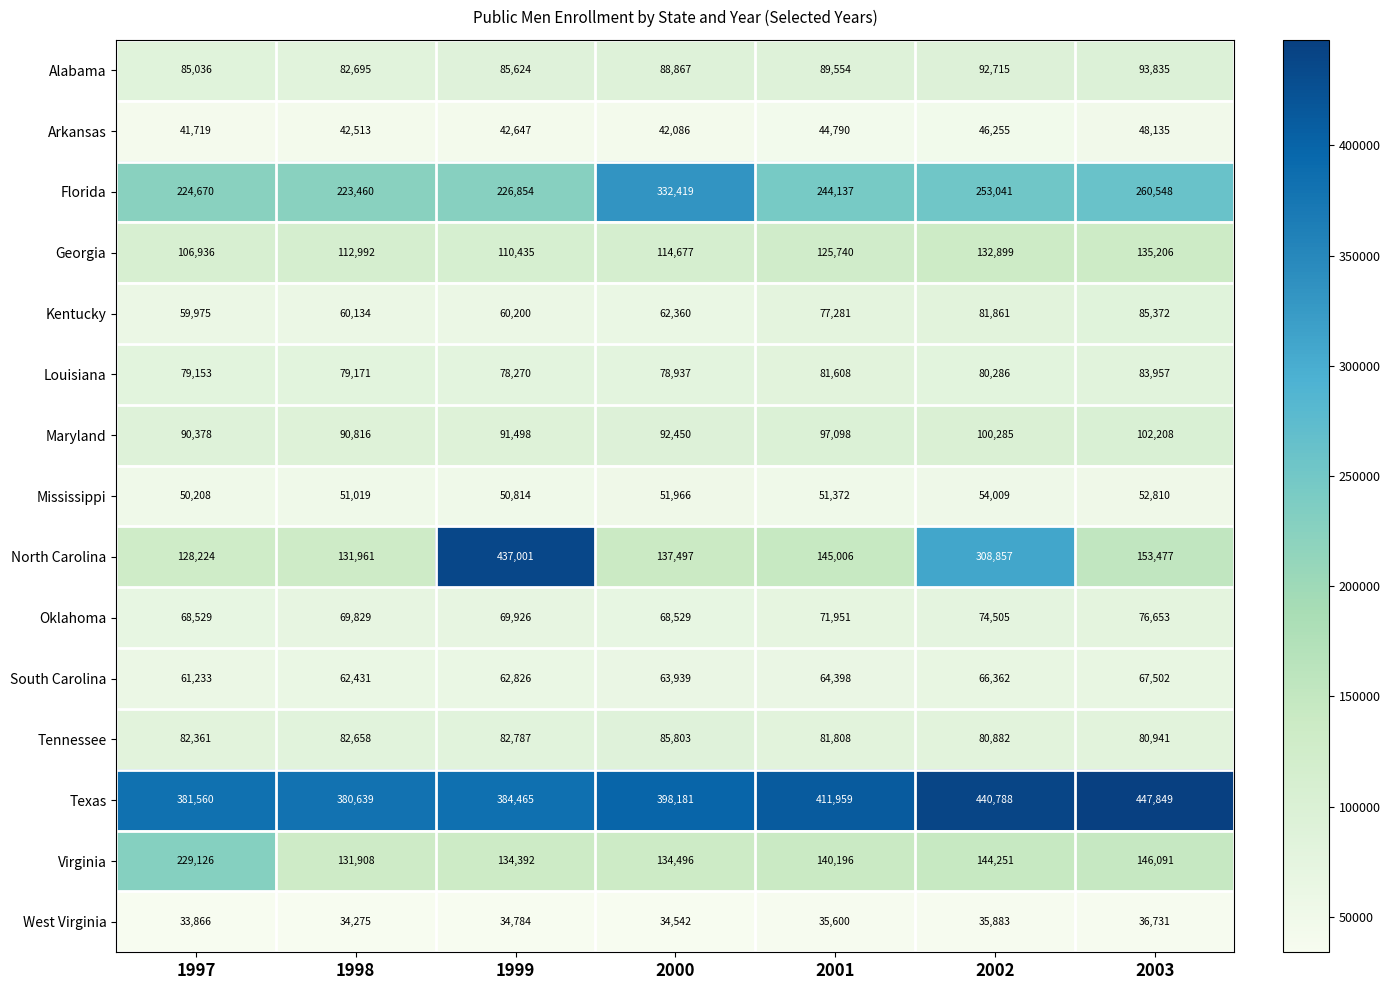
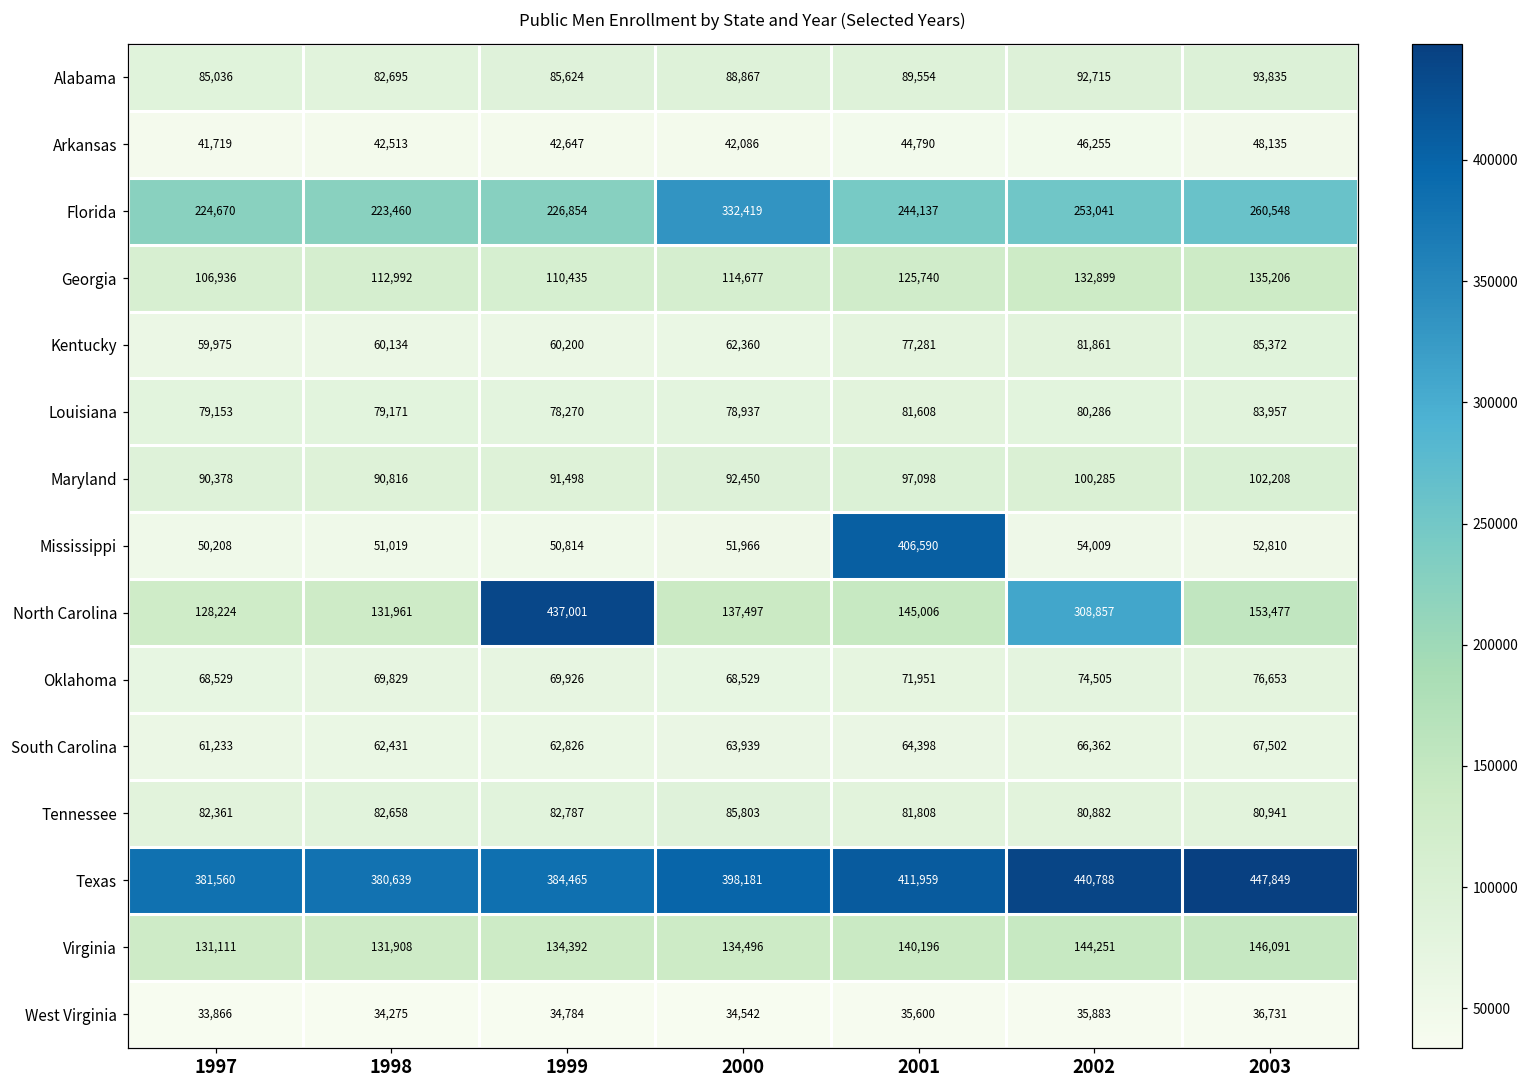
  {
    "Alabama": {
      "1997": "85,036",
      "1998": "82,695",
      "1999": "85,624",
      "2000": "88,867",
      "2001": "89,554",
      "2002": "92,715",
      "2003": "93,835"
    },
    "Arkansas": {
      "1997": "41,719",
      "1998": "42,513",
      "1999": "42,647",
      "2000": "42,086",
      "2001": "44,790",
      "2002": "46,255",
      "2003": "48,135"
    },
    "Florida": {
      "1997": "224,670",
      "1998": "223,460",
      "1999": "226,854",
      "2000": "332,419",
      "2001": "244,137",
      "2002": "253,041",
      "2003": "260,548"
    },
    "Georgia": {
      "1997": "106,936",
      "1998": "112,992",
      "1999": "110,435",
      "2000": "114,677",
      "2001": "125,740",
      "2002": "132,899",
      "2003": "135,206"
    },
    "Kentucky": {
      "1997": "59,975",
      "1998": "60,134",
      "1999": "60,200",
      "2000": "62,360",
      "2001": "77,281",
      "2002": "81,861",
      "2003": "85,372"
    },
    "Louisiana": {
      "1997": "79,153",
      "1998": "79,171",
      "1999": "78,270",
      "2000": "78,937",
      "2001": "81,608",
      "2002": "80,286",
      "2003": "83,957"
    },
    "Maryland": {
      "1997": "90,378",
      "1998": "90,816",
      "1999": "91,498",
      "2000": "92,450",
      "2001": "97,098",
      "2002": "100,285",
      "2003": "102,208"
    },
    "Mississippi": {
      "1997": "50,208",
      "1998": "51,019",
      "1999": "50,814",
      "2000": "51,966",
-     "2001": "51,372",
+     "2001": "406,590",
      "2002": "54,009",
      "2003": "52,810"
    },
    "North Carolina": {
      "1997": "128,224",
      "1998": "131,961",
      "1999": "437,001",
      "2000": "137,497",
      "2001": "145,006",
      "2002": "308,857",
      "2003": "153,477"
    },
    "Oklahoma": {
      "1997": "68,529",
      "1998": "69,829",
      "1999": "69,926",
      "2000": "68,529",
      "2001": "71,951",
      "2002": "74,505",
      "2003": "76,653"
    },
    "South Carolina": {
      "1997": "61,233",
      "1998": "62,431",
      "1999": "62,826",
      "2000": "63,939",
      "2001": "64,398",
      "2002": "66,362",
      "2003": "67,502"
    },
    "Tennessee": {
      "1997": "82,361",
      "1998": "82,658",
      "1999": "82,787",
      "2000": "85,803",
      "2001": "81,808",
      "2002": "80,882",
      "2003": "80,941"
    },
    "Texas": {
      "1997": "381,560",
      "1998": "380,639",
      "1999": "384,465",
      "2000": "398,181",
      "2001": "411,959",
      "2002": "440,788",
      "2003": "447,849"
    },
    "Virginia": {
-     "1997": "229,126",
+     "1997": "131,111",
      "1998": "131,908",
      "1999": "134,392",
      "2000": "134,496",
      "2001": "140,196",
      "2002": "144,251",
      "2003": "146,091"
    },
    "West Virginia": {
      "1997": "33,866",
      "1998": "34,275",
      "1999": "34,784",
      "2000": "34,542",
      "2001": "35,600",
      "2002": "35,883",
      "2003": "36,731"
    }
  }
